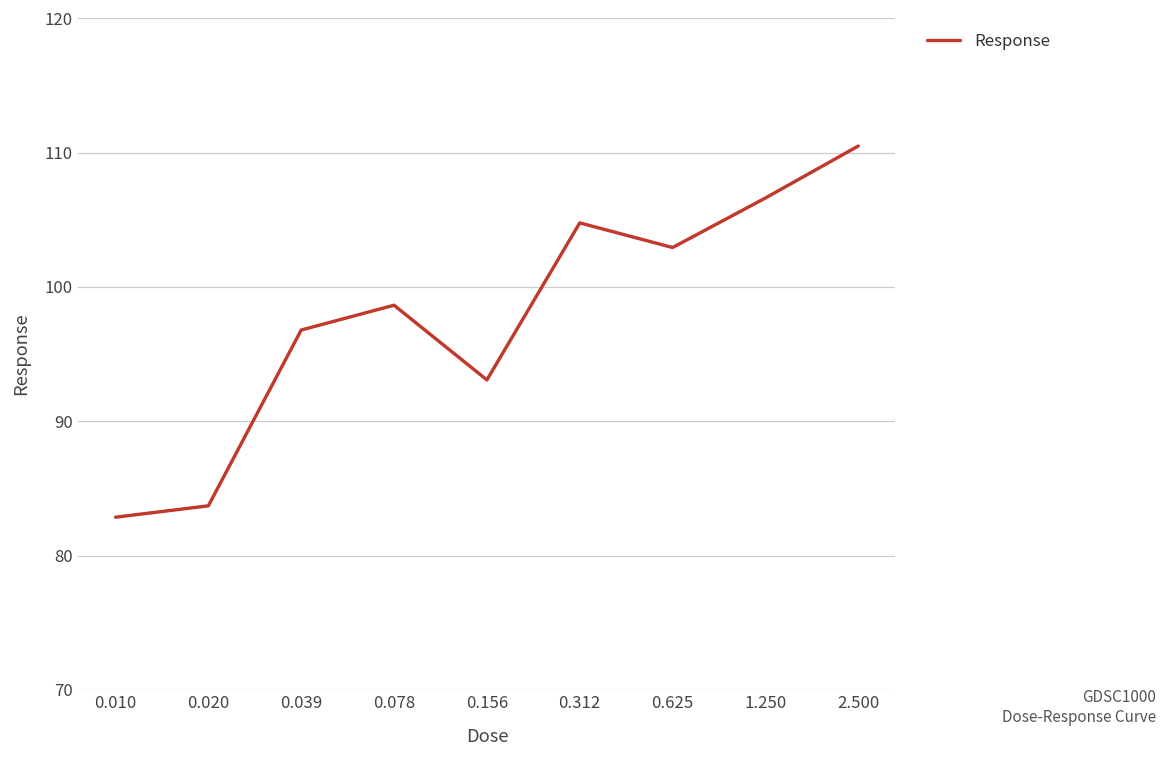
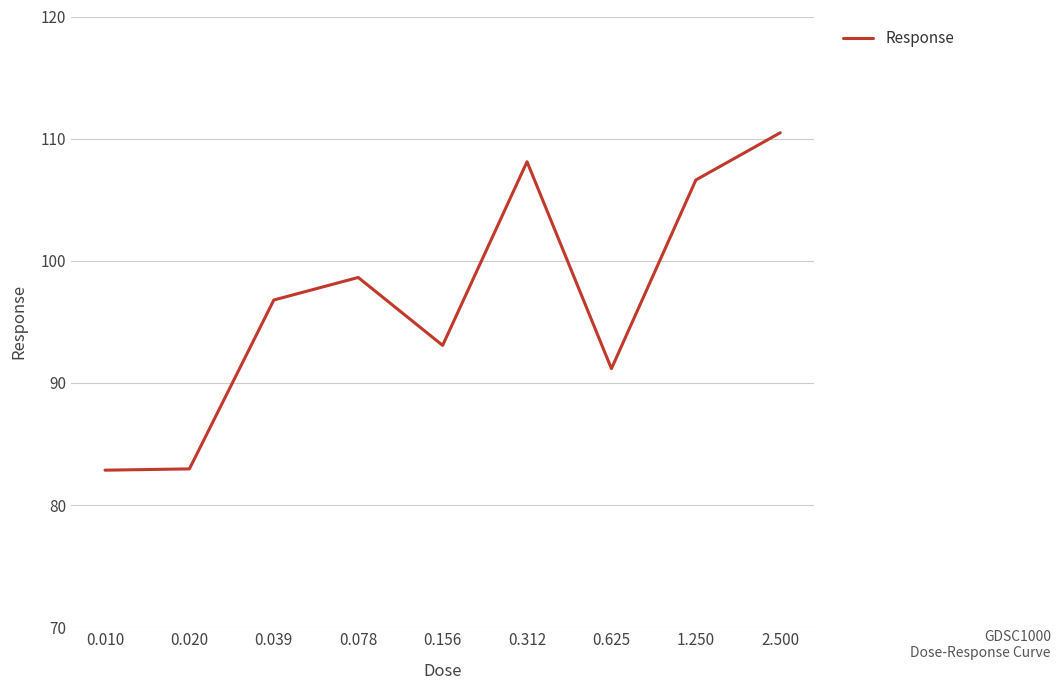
  {
    "0.010": 82.9,
-   "0.020": 83.7,
+   "0.020": 83.0,
    "0.039": 96.8,
    "0.078": 98.6,
    "0.156": 93.1,
-   "0.312": 104.8,
-   "0.625": 102.9,
+   "0.312": 108.1,
+   "0.625": 91.2,
    "1.250": 106.6,
    "2.500": 110.5
  }
